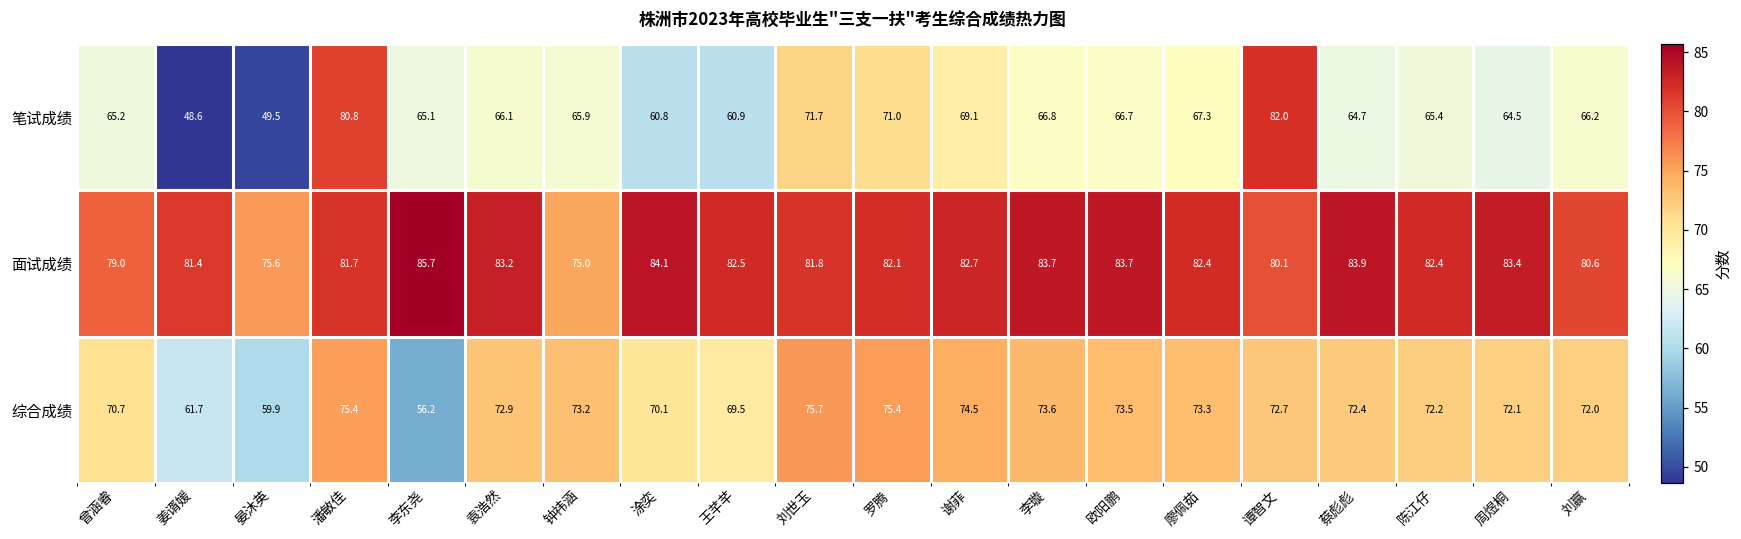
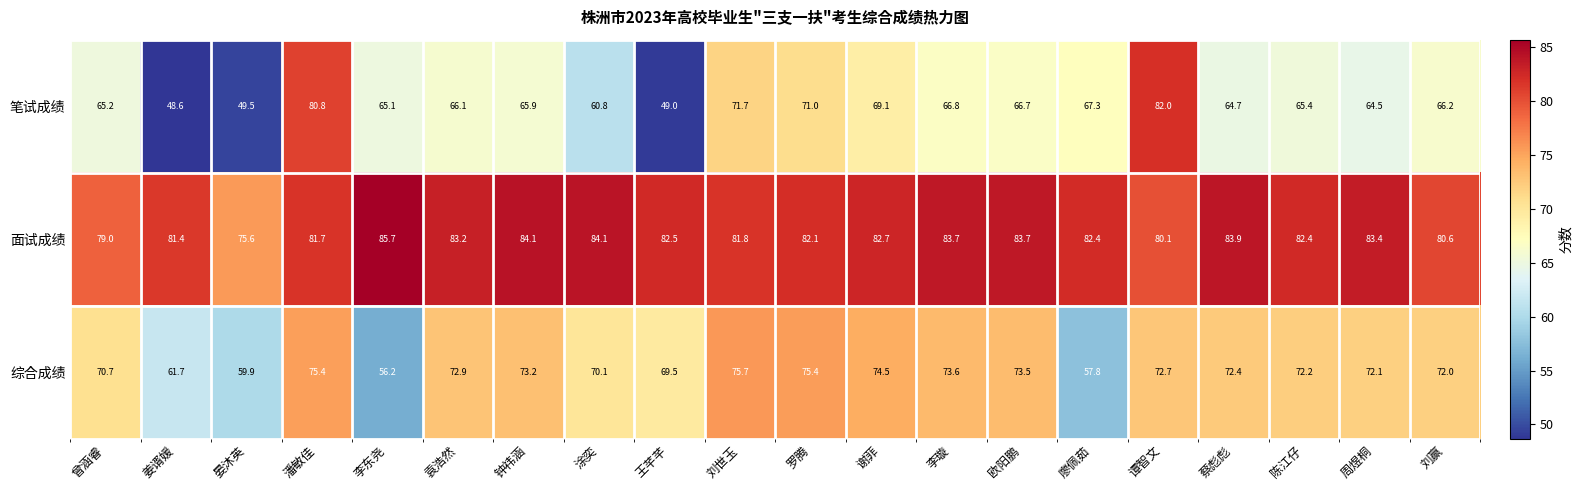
  {
    "笔试成绩": {
      "曾涵睿": 65.2,
      "姜谞媛": 48.6,
      "晏沐英": 49.5,
      "潘敏佳": 80.8,
      "李东尧": 65.1,
      "袁浩然": 66.1,
      "钟祎涵": 65.9,
      "涂奕": 60.8,
-     "王芊芊": 60.9,
+     "王芊芊": 49.0,
      "刘世玉": 71.7,
      "罗腾": 71.0,
      "谢菲": 69.1,
      "李璇": 66.8,
      "欧阳鹏": 66.7,
      "廖佩茹": 67.3,
      "谭智文": 82.0,
      "蔡彪彪": 64.7,
      "陈江仔": 65.4,
      "周煜桐": 64.5,
      "刘赢": 66.2
    },
    "面试成绩": {
      "曾涵睿": 79.0,
      "姜谞媛": 81.4,
      "晏沐英": 75.6,
      "潘敏佳": 81.7,
      "李东尧": 85.7,
      "袁浩然": 83.2,
-     "钟祎涵": 75.0,
+     "钟祎涵": 84.1,
      "涂奕": 84.1,
      "王芊芊": 82.5,
      "刘世玉": 81.8,
      "罗腾": 82.1,
      "谢菲": 82.7,
      "李璇": 83.7,
      "欧阳鹏": 83.7,
      "廖佩茹": 82.4,
      "谭智文": 80.1,
      "蔡彪彪": 83.9,
      "陈江仔": 82.4,
      "周煜桐": 83.4,
      "刘赢": 80.6
    },
    "综合成绩": {
      "曾涵睿": 70.7,
      "姜谞媛": 61.7,
      "晏沐英": 59.9,
      "潘敏佳": 75.4,
      "李东尧": 56.2,
      "袁浩然": 72.9,
      "钟祎涵": 73.2,
      "涂奕": 70.1,
      "王芊芊": 69.5,
      "刘世玉": 75.7,
      "罗腾": 75.4,
      "谢菲": 74.5,
      "李璇": 73.6,
      "欧阳鹏": 73.5,
-     "廖佩茹": 73.3,
+     "廖佩茹": 57.8,
      "谭智文": 72.7,
      "蔡彪彪": 72.4,
      "陈江仔": 72.2,
      "周煜桐": 72.1,
      "刘赢": 72.0
    }
  }
